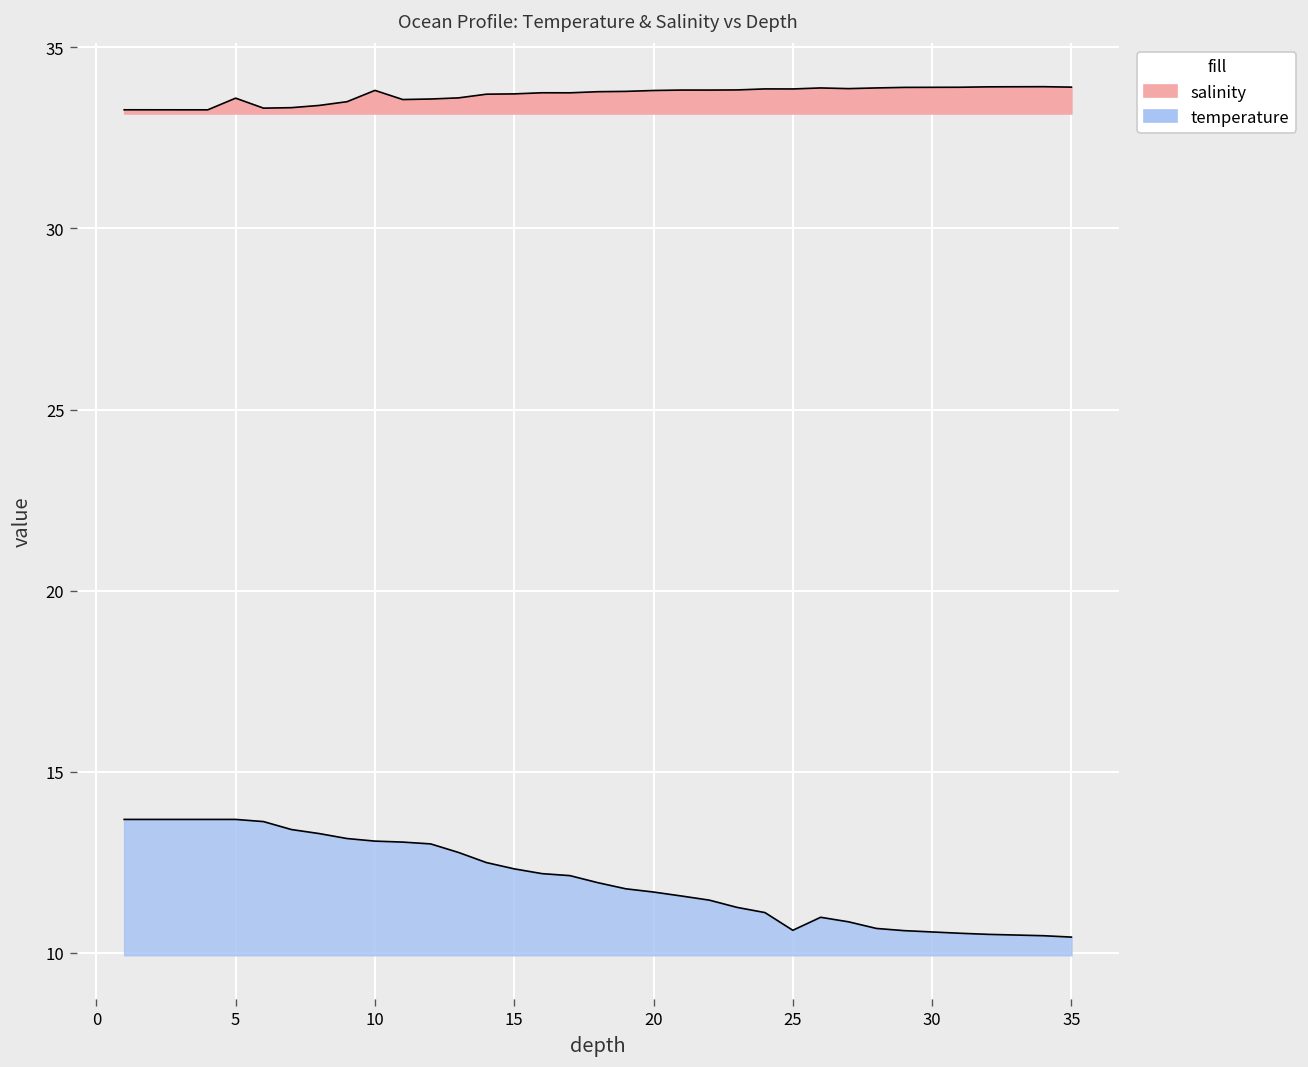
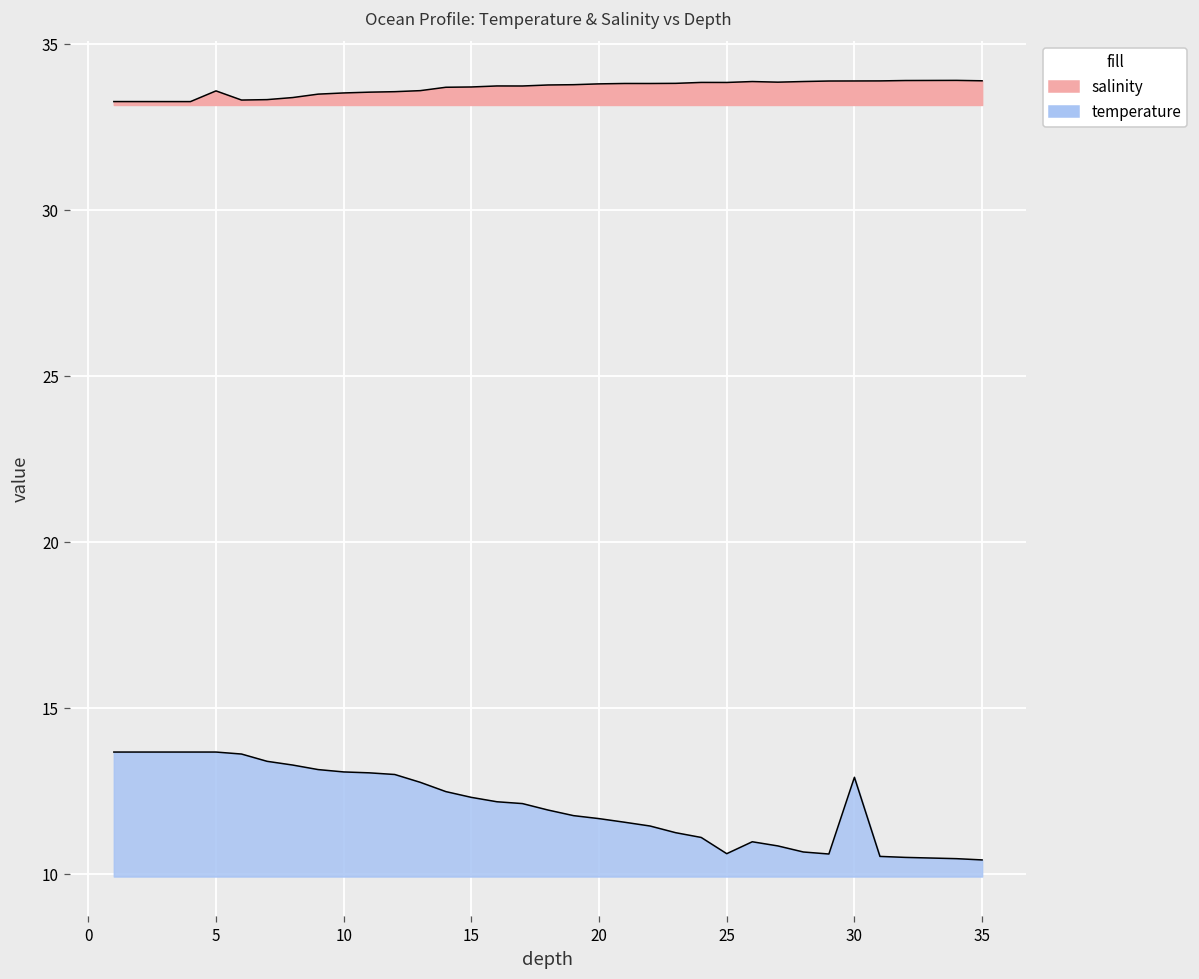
  {
    "salinity": {
      "5": 33.6,
-     "10": 33.8,
+     "10": 33.5,
      "15": 33.7,
      "20": 33.8,
      "25": 33.9,
      "30": 33.9,
      "35": 33.9
    },
    "temperature": {
      "5": 13.7,
      "10": 13.1,
      "15": 12.3,
      "20": 11.7,
      "25": 10.6,
-     "30": 10.6,
+     "30": 12.9,
      "35": 10.4
    }
  }
